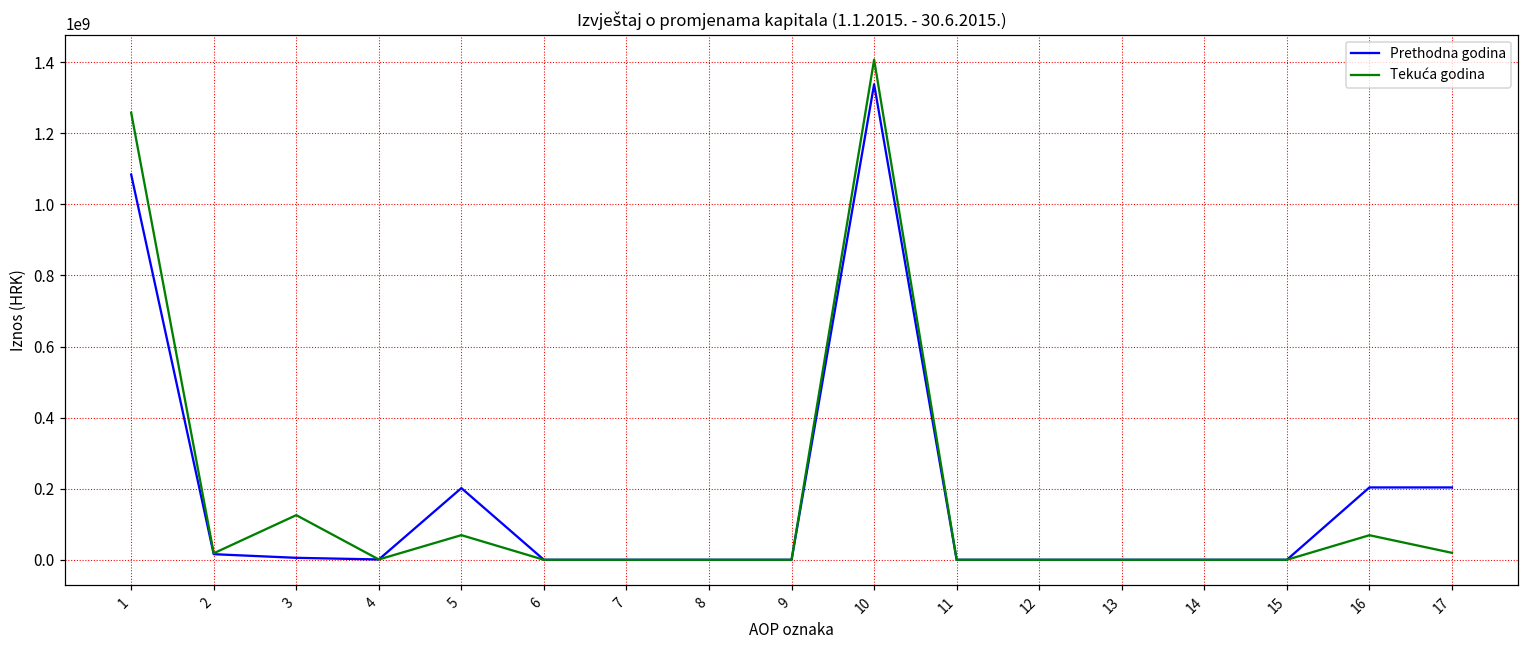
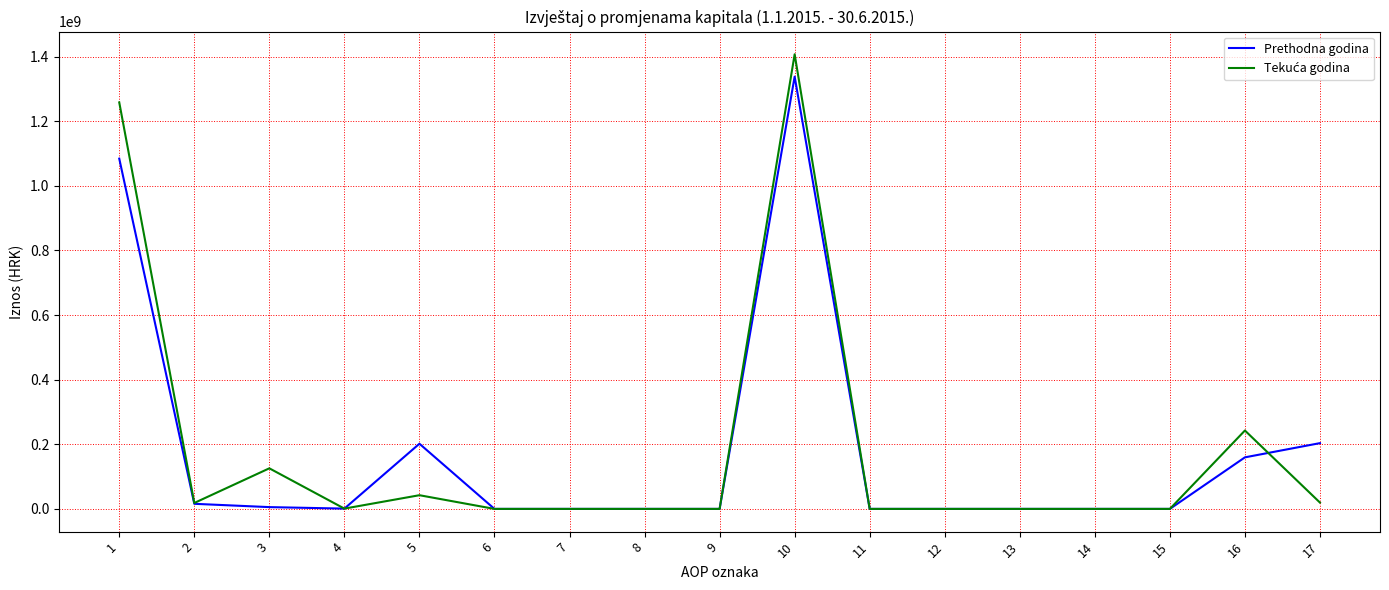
  {
    "Prethodna godina": {
      "1": 1080000000,
      "3": 10000000,
      "5": 200000000,
      "10": 1340000000,
-     "16": 200000000,
+     "16": 160000000,
      "17": 200000000
    },
    "Tekuća godina": {
      "1": 1260000000,
      "3": 130000000,
-     "5": 70000000,
+     "5": 40000000,
      "10": 1410000000,
-     "16": 70000000,
+     "16": 240000000,
      "17": 20000000
    }
  }
